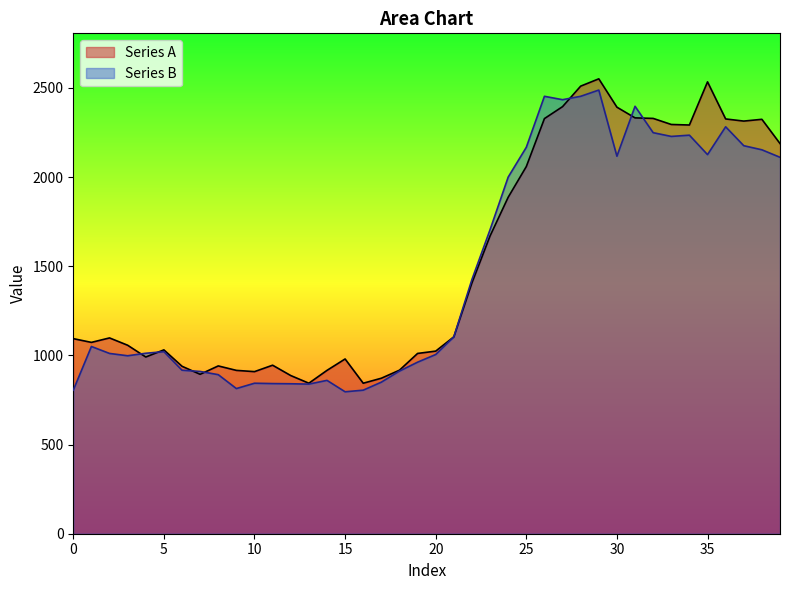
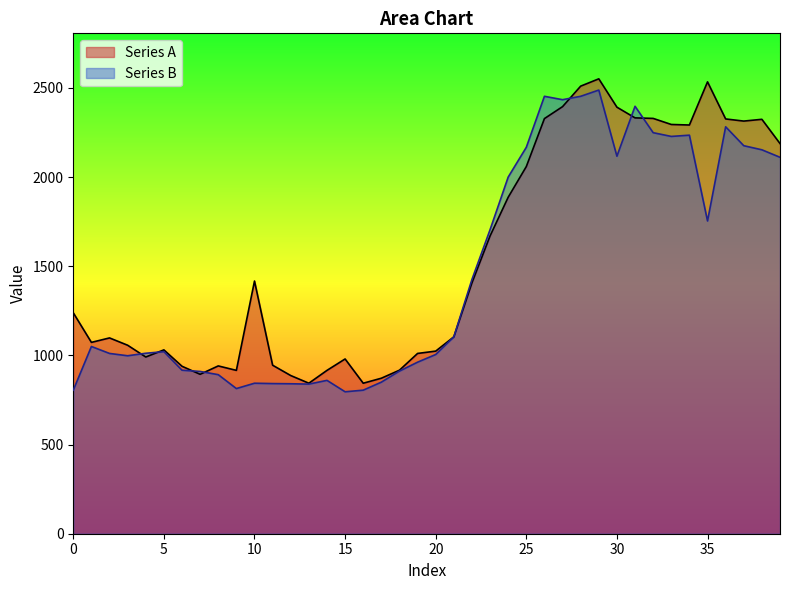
  {
    "Series A": {
-     "0": 1090,
-     "10": 910,
+     "0": 1240,
+     "10": 1420,
      "15": 980,
      "20": 1020,
      "25": 2060,
      "30": 2390,
      "35": 2530
    },
    "Series B": {
      "0": 810,
      "10": 840,
      "15": 800,
      "20": 1010,
      "25": 2170,
      "30": 2120,
-     "35": 2130
+     "35": 1750
    }
  }
